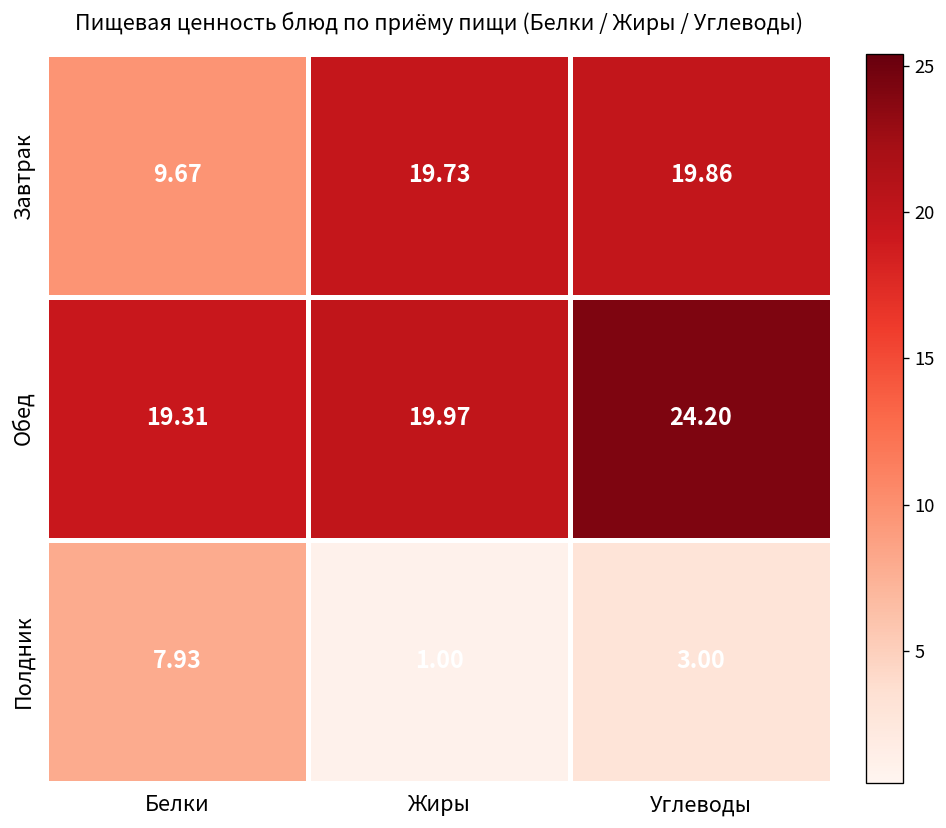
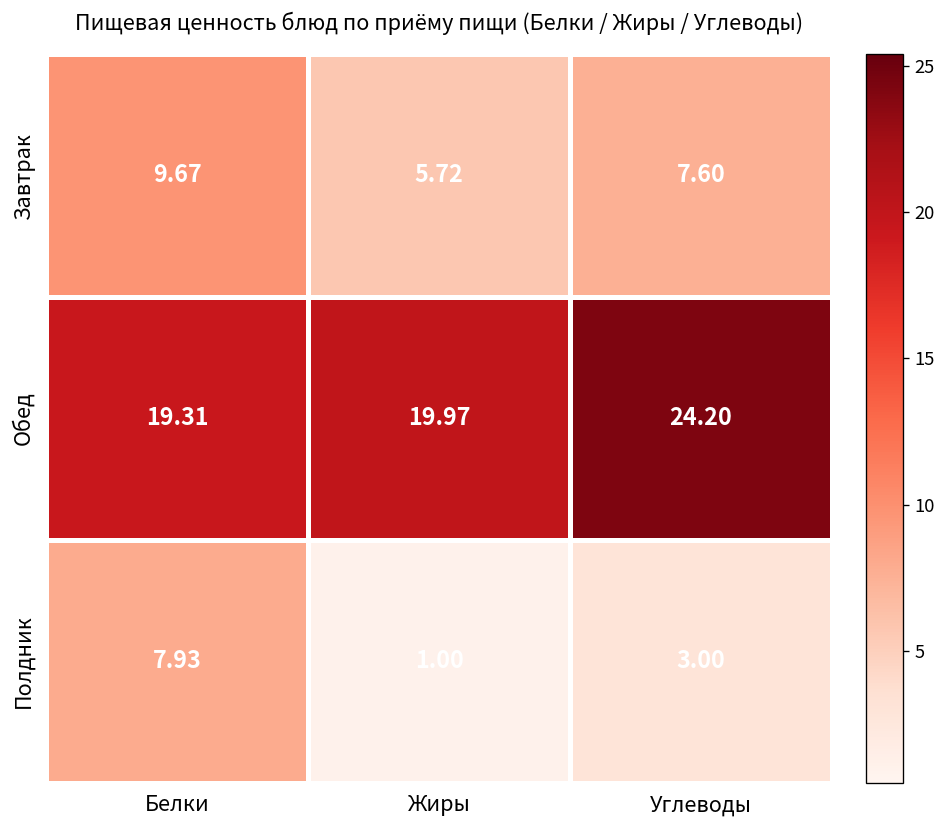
  {
    "Завтрак": {
      "Белки": 9.67,
-     "Жиры": 19.73,
-     "Углеводы": 19.86
+     "Жиры": 5.72,
+     "Углеводы": 7.60
    },
    "Обед": {
      "Белки": 19.31,
      "Жиры": 19.97,
      "Углеводы": 24.20
    },
    "Полдник": {
      "Белки": 7.93
    }
  }
